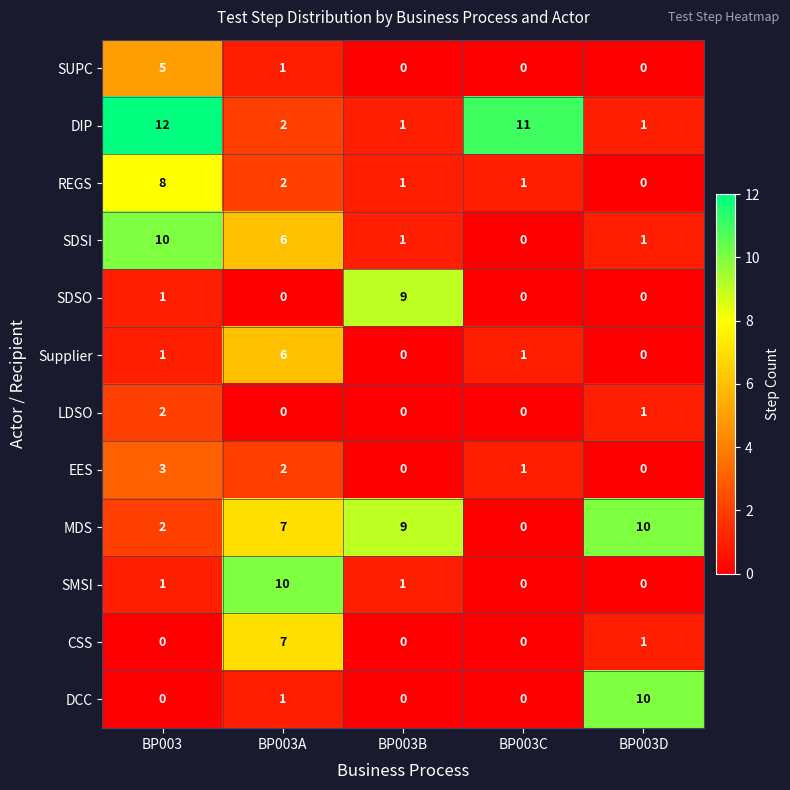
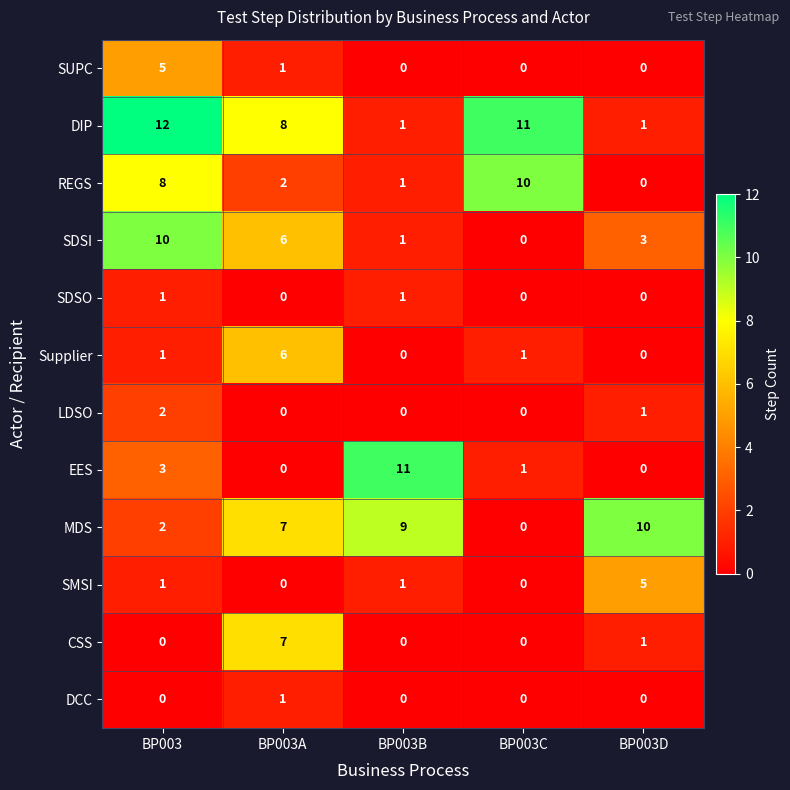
  {
    "SUPC": {
      "BP003": 5,
      "BP003A": 1,
      "BP003B": 0,
      "BP003C": 0,
      "BP003D": 0
    },
    "DIP": {
      "BP003": 12,
-     "BP003A": 2,
+     "BP003A": 8,
      "BP003B": 1,
      "BP003C": 11,
      "BP003D": 1
    },
    "REGS": {
      "BP003": 8,
      "BP003A": 2,
      "BP003B": 1,
-     "BP003C": 1,
+     "BP003C": 10,
      "BP003D": 0
    },
    "SDSI": {
      "BP003": 10,
      "BP003A": 6,
      "BP003B": 1,
      "BP003C": 0,
-     "BP003D": 1
+     "BP003D": 3
    },
    "SDSO": {
      "BP003": 1,
      "BP003A": 0,
-     "BP003B": 9,
+     "BP003B": 1,
      "BP003C": 0,
      "BP003D": 0
    },
    "Supplier": {
      "BP003": 1,
      "BP003A": 6,
      "BP003B": 0,
      "BP003C": 1,
      "BP003D": 0
    },
    "LDSO": {
      "BP003": 2,
      "BP003A": 0,
      "BP003B": 0,
      "BP003C": 0,
      "BP003D": 1
    },
    "EES": {
      "BP003": 3,
-     "BP003A": 2,
-     "BP003B": 0,
+     "BP003A": 0,
+     "BP003B": 11,
      "BP003C": 1,
      "BP003D": 0
    },
    "MDS": {
      "BP003": 2,
      "BP003A": 7,
      "BP003B": 9,
      "BP003C": 0,
      "BP003D": 10
    },
    "SMSI": {
      "BP003": 1,
-     "BP003A": 10,
+     "BP003A": 0,
      "BP003B": 1,
      "BP003C": 0,
-     "BP003D": 0
+     "BP003D": 5
    },
    "CSS": {
      "BP003": 0,
      "BP003A": 7,
      "BP003B": 0,
      "BP003C": 0,
      "BP003D": 1
    },
    "DCC": {
      "BP003": 0,
      "BP003A": 1,
      "BP003B": 0,
      "BP003C": 0,
-     "BP003D": 10
+     "BP003D": 0
    }
  }
